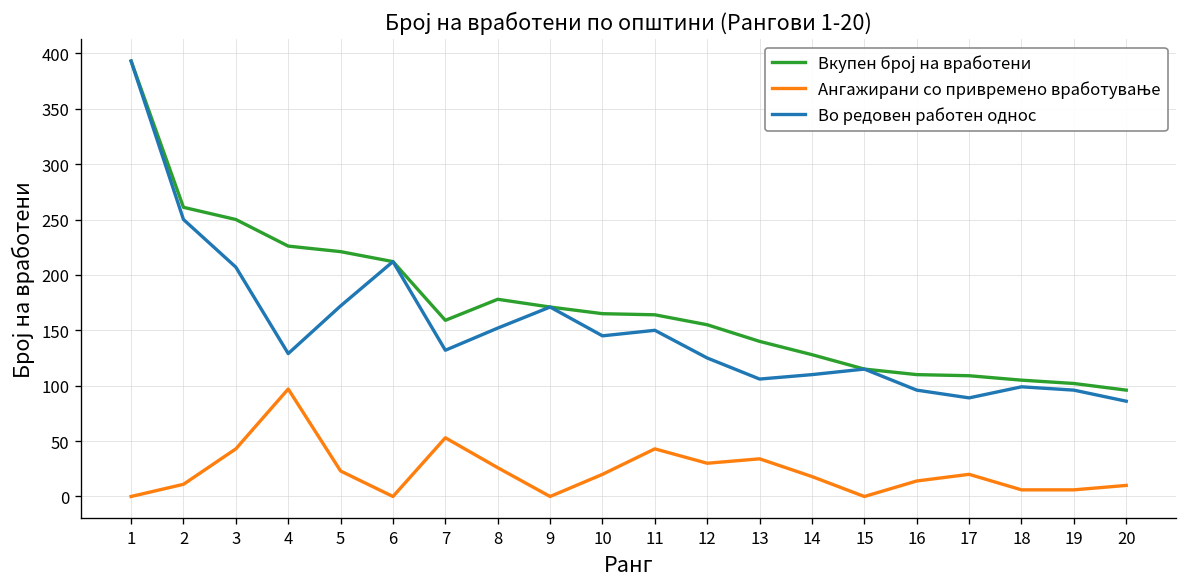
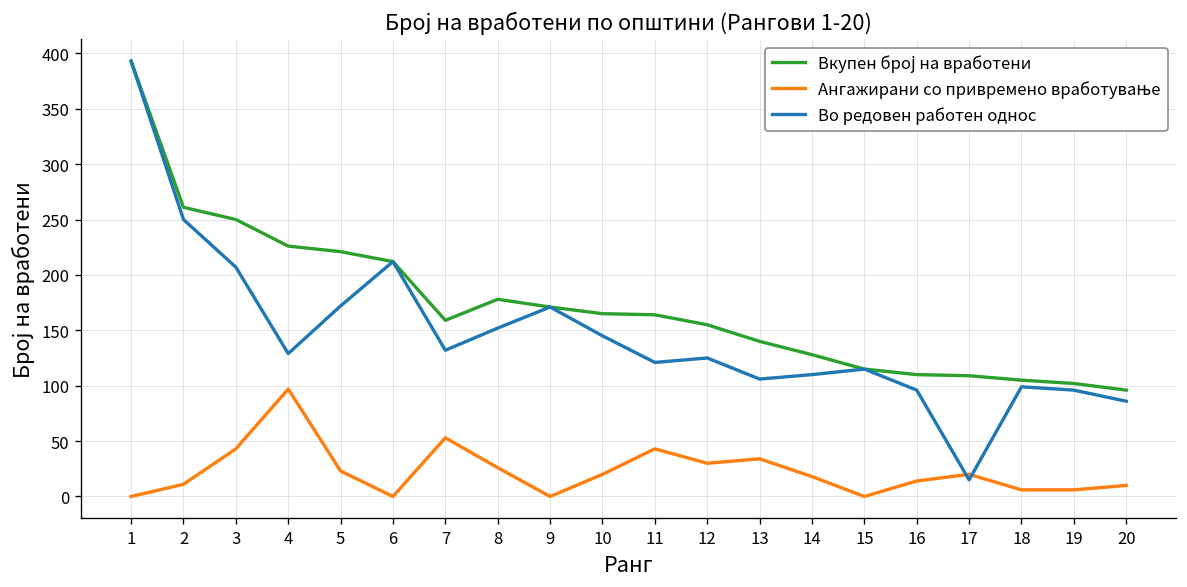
  {
    "Вкупен број на вработени": {
      "2": 260,
      "3": 250,
      "4": 230,
      "5": 220,
      "7": 160,
      "8": 180,
      "10": 170,
      "11": 160,
      "12": 160,
      "13": 140,
      "14": 130,
      "16": 110,
      "17": 110,
      "18": 110,
      "19": 100,
      "20": 100
    },
    "Ангажирани со привремено вработување": {
      "1": 0,
      "2": 10,
      "3": 40,
      "4": 100,
      "5": 20,
      "6": 0,
      "7": 50,
      "8": 30,
      "9": 0,
      "10": 20,
      "11": 40,
      "12": 30,
      "13": 30,
      "14": 20,
      "15": 0,
      "16": 10,
      "17": 20,
      "18": 10,
      "19": 10,
      "20": 10
    },
    "Во редовен работен однос": {
      "2": 250,
      "3": 210,
      "4": 130,
      "5": 170,
      "7": 130,
      "8": 150,
      "10": 150,
-     "11": 150,
+     "11": 120,
      "12": 130,
      "13": 110,
      "14": 110,
      "16": 100,
-     "17": 90,
+     "17": 20,
      "18": 100,
      "19": 100,
      "20": 90
    }
  }
